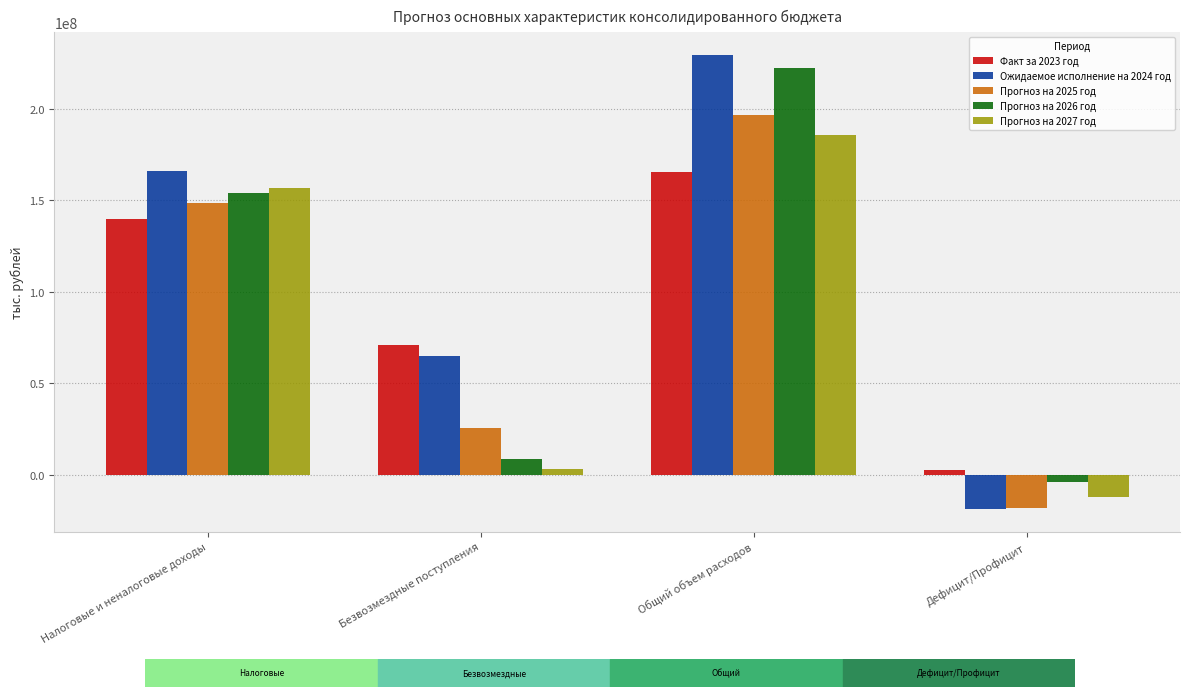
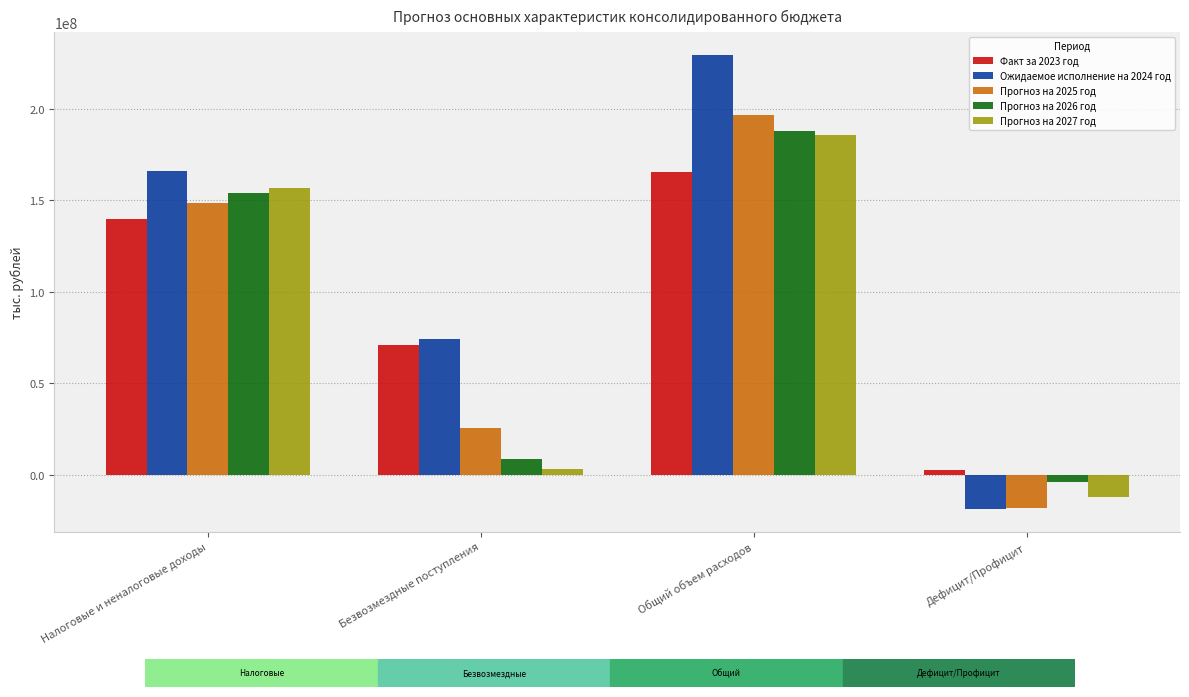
  {
    "Факт за 2023 год": {
      "Налоговые и неналоговые доходы": 139000000,
      "Безвозмездные поступления": 71000000,
      "Общий объем расходов": 165000000,
      "Дефицит/Профицит": 2000000
    },
    "Ожидаемое исполнение на 2024 год": {
      "Налоговые и неналоговые доходы": 166000000,
-     "Безвозмездные поступления": 65000000,
+     "Безвозмездные поступления": 74000000,
      "Общий объем расходов": 229000000,
      "Дефицит/Профицит": -19000000
    },
    "Прогноз на 2025 год": {
      "Налоговые и неналоговые доходы": 148000000,
      "Безвозмездные поступления": 26000000,
      "Общий объем расходов": 197000000,
      "Дефицит/Профицит": -18000000
    },
    "Прогноз на 2026 год": {
      "Налоговые и неналоговые доходы": 154000000,
      "Безвозмездные поступления": 8000000,
-     "Общий объем расходов": 222000000,
+     "Общий объем расходов": 188000000,
      "Дефицит/Профицит": -4000000
    },
    "Прогноз на 2027 год": {
      "Налоговые и неналоговые доходы": 156000000,
      "Безвозмездные поступления": 3000000,
      "Общий объем расходов": 186000000,
      "Дефицит/Профицит": -12000000
    }
  }
